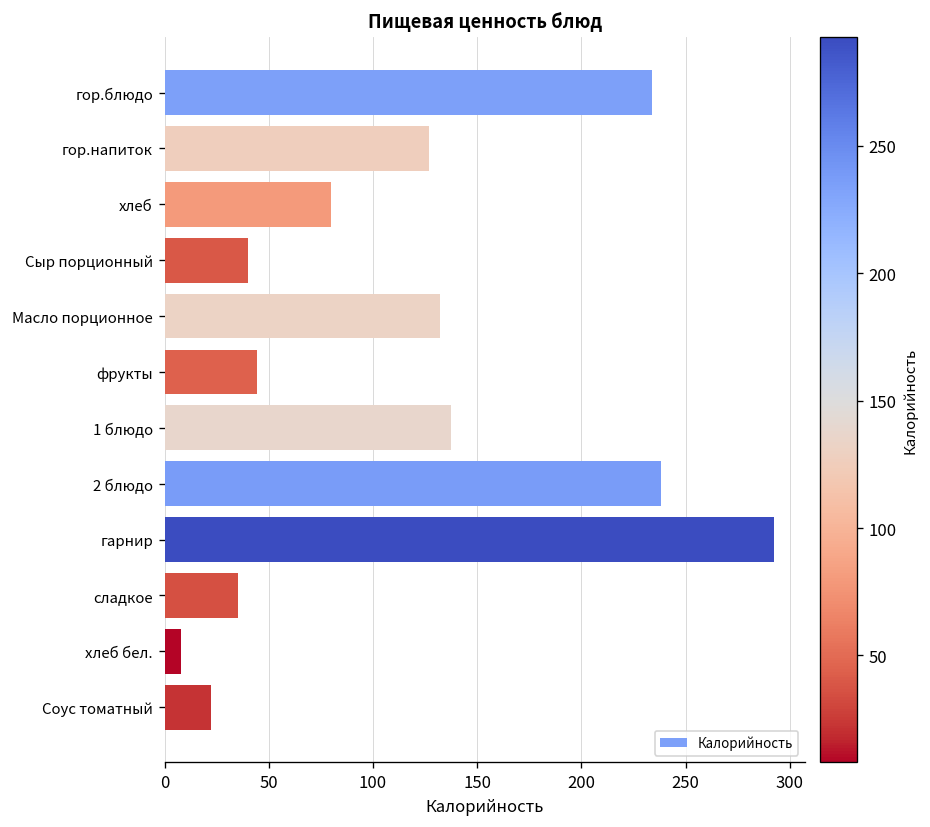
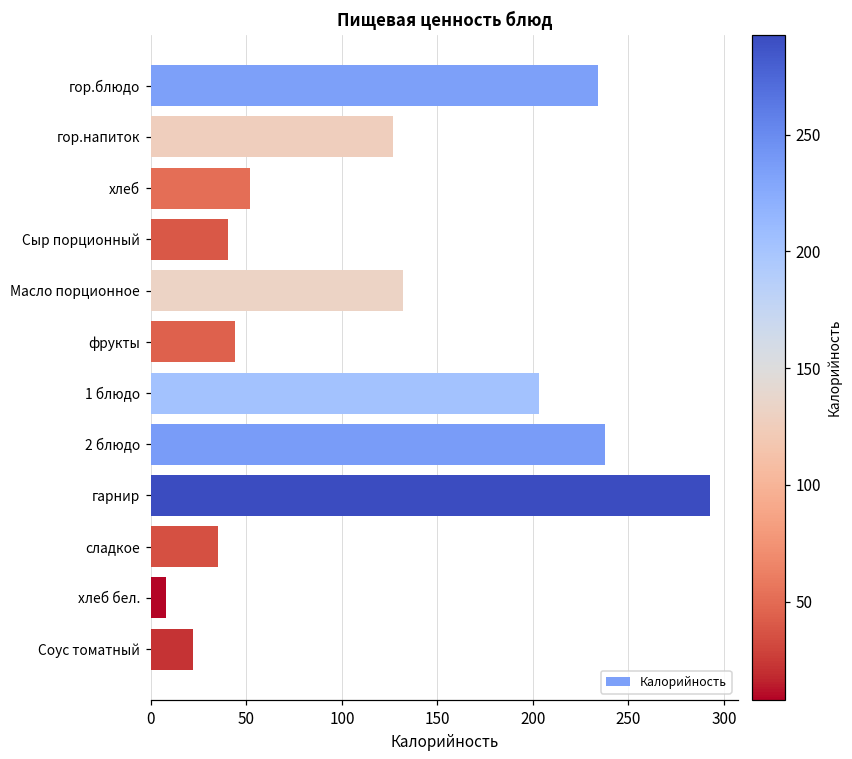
  {
    "гор.блюдо": 234,
    "гор.напиток": 127,
-   "хлеб": 80,
+   "хлеб": 52,
    "Сыр порционный": 40,
    "Масло порционное": 132,
    "фрукты": 44,
-   "1 блюдо": 137,
+   "1 блюдо": 203,
    "2 блюдо": 238,
    "гарнир": 293,
    "сладкое": 35,
    "хлеб бел.": 8,
    "Соус томатный": 22
  }
